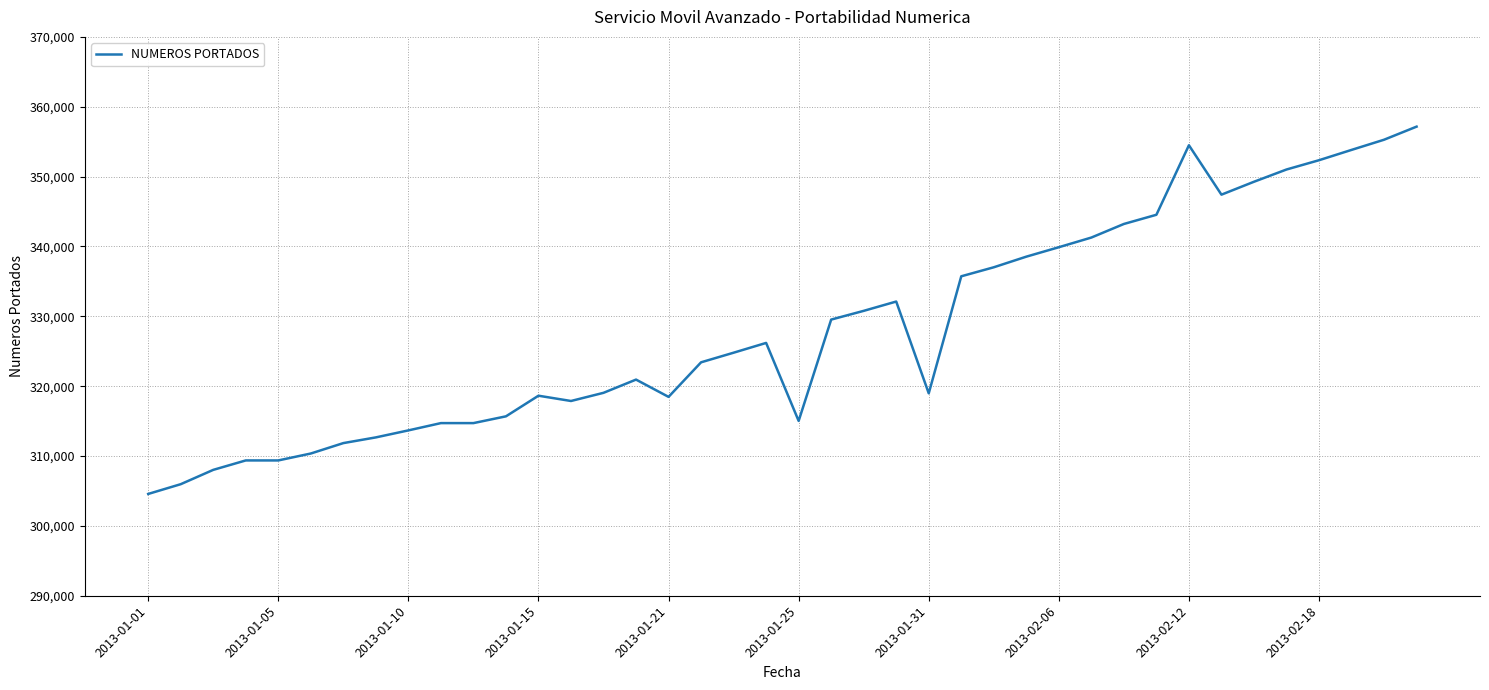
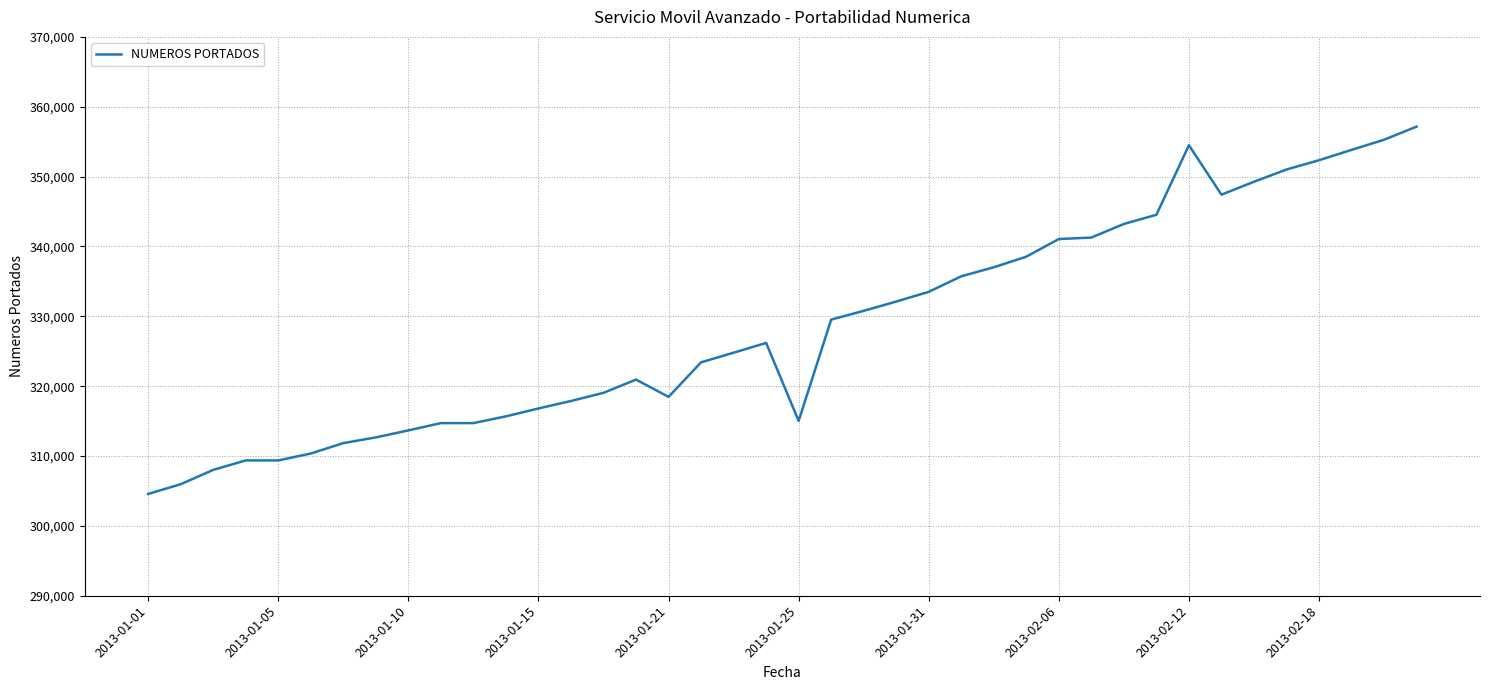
  {
    "2013-01-01": "305,000",
    "2013-01-05": "309,000",
    "2013-01-10": "314,000",
-   "2013-01-15": "319,000",
+   "2013-01-15": "317,000",
    "2013-01-21": "318,000",
    "2013-01-25": "315,000",
-   "2013-01-31": "319,000",
-   "2013-02-06": "340,000",
+   "2013-01-31": "334,000",
+   "2013-02-06": "341,000",
    "2013-02-12": "354,000",
    "2013-02-18": "352,000"
  }
